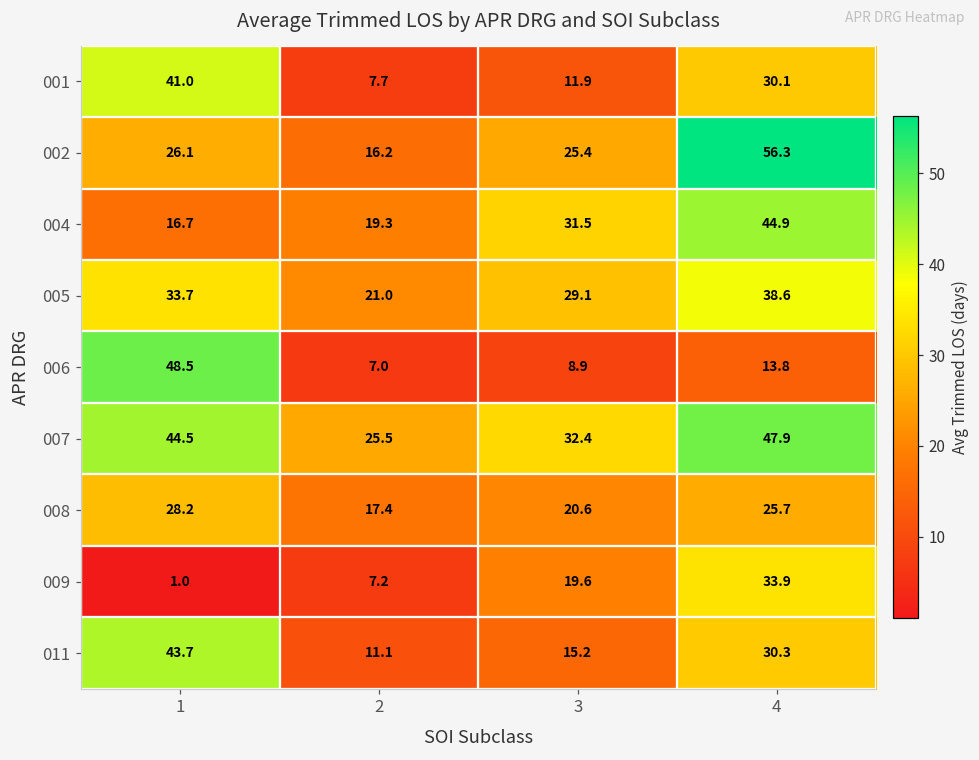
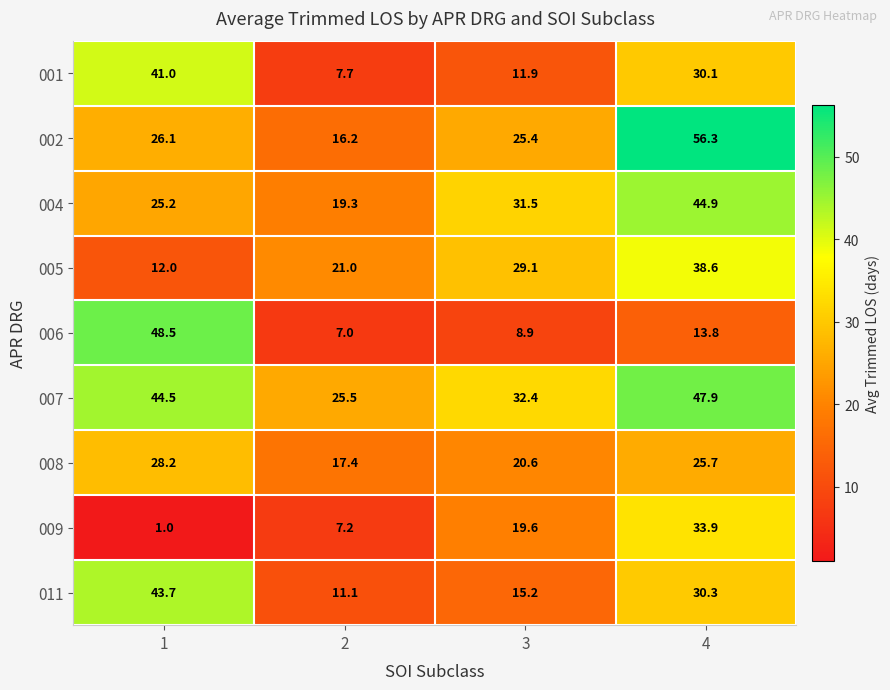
  {
    "001": {
      "1": 41.0,
      "2": 7.7,
      "3": 11.9,
      "4": 30.1
    },
    "002": {
      "1": 26.1,
      "2": 16.2,
      "3": 25.4,
      "4": 56.3
    },
    "004": {
-     "1": 16.7,
+     "1": 25.2,
      "2": 19.3,
      "3": 31.5,
      "4": 44.9
    },
    "005": {
-     "1": 33.7,
+     "1": 12.0,
      "2": 21.0,
      "3": 29.1,
      "4": 38.6
    },
    "006": {
      "1": 48.5,
      "2": 7.0,
      "3": 8.9,
      "4": 13.8
    },
    "007": {
      "1": 44.5,
      "2": 25.5,
      "3": 32.4,
      "4": 47.9
    },
    "008": {
      "1": 28.2,
      "2": 17.4,
      "3": 20.6,
      "4": 25.7
    },
    "009": {
      "1": 1.0,
      "2": 7.2,
      "3": 19.6,
      "4": 33.9
    },
    "011": {
      "1": 43.7,
      "2": 11.1,
      "3": 15.2,
      "4": 30.3
    }
  }
